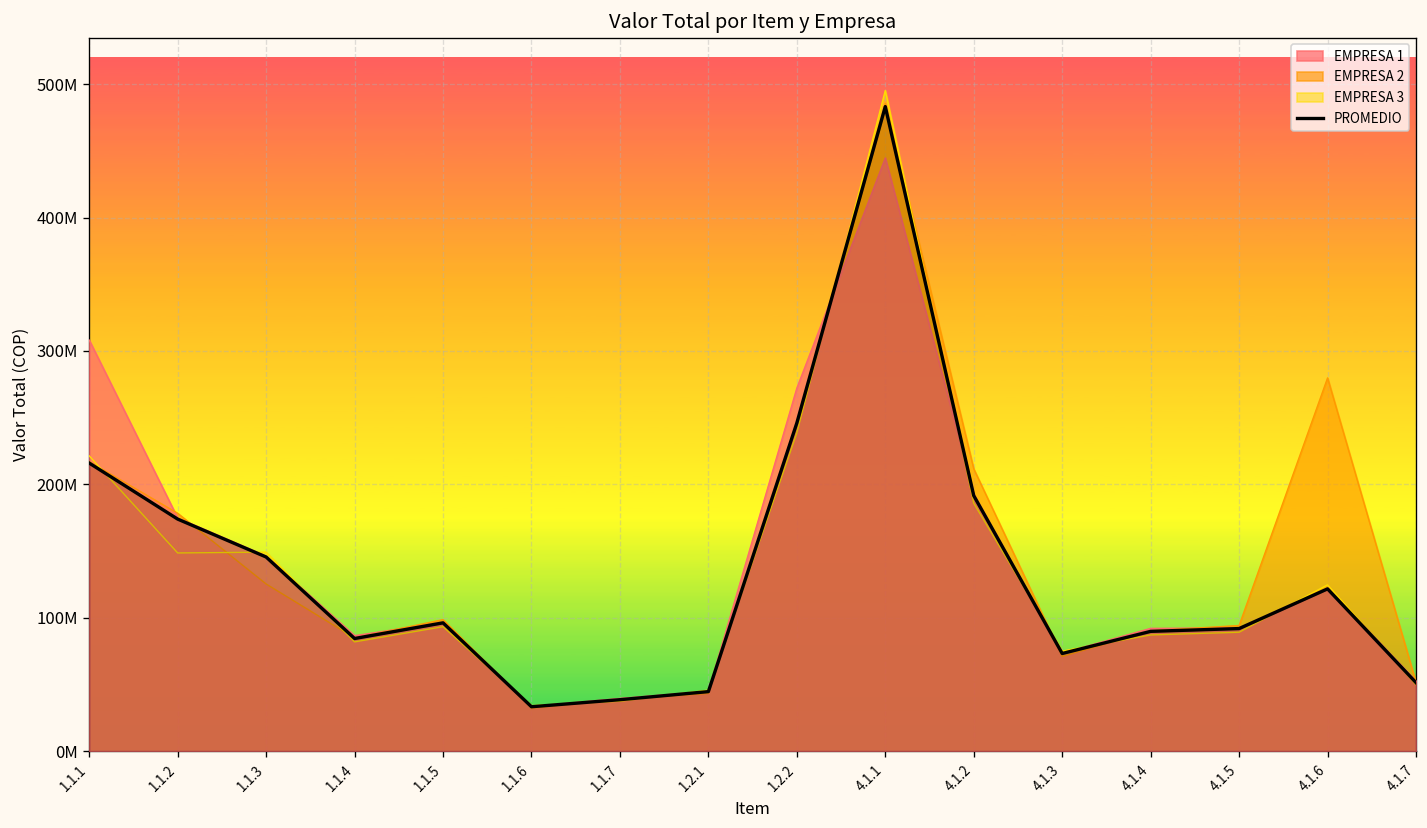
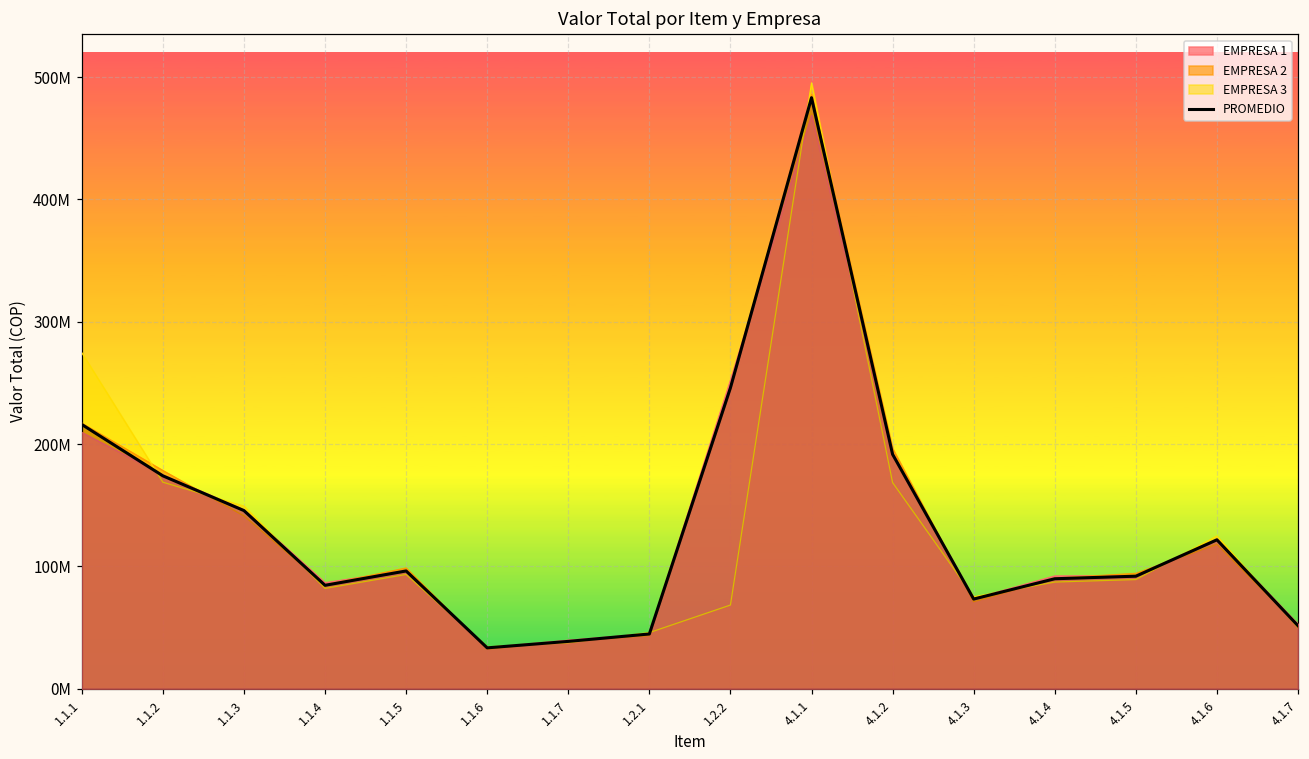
  {
    "EMPRESA 1": {
-     "1.1.1": 308000000,
-     "1.2.2": 272000000,
-     "4.1.1": 445000000
+     "1.1.1": 210000000,
+     "1.2.2": 252000000,
+     "4.1.1": 469000000
    },
    "EMPRESA 2": {
      "1.1.2": 178000000,
-     "1.1.3": 125000000,
+     "1.1.3": 141000000,
      "4.1.1": 486000000,
-     "4.1.2": 212000000,
-     "4.1.6": 280000000
+     "4.1.2": 196000000,
+     "4.1.6": 118000000
    },
    "EMPRESA 3": {
-     "1.1.1": 221000000,
-     "1.1.2": 149000000,
+     "1.1.1": 275000000,
+     "1.1.2": 169000000,
      "1.1.3": 149000000,
      "1.1.4": 82000000,
      "1.1.5": 93000000,
-     "1.2.2": 239000000,
+     "1.2.2": 68000000,
      "4.1.1": 495000000,
-     "4.1.2": 186000000,
+     "4.1.2": 169000000,
      "4.1.4": 87000000,
      "4.1.5": 89000000,
      "4.1.6": 125000000
    },
    "PROMEDIO": {
      "4.1.1": 483000000
    }
  }
